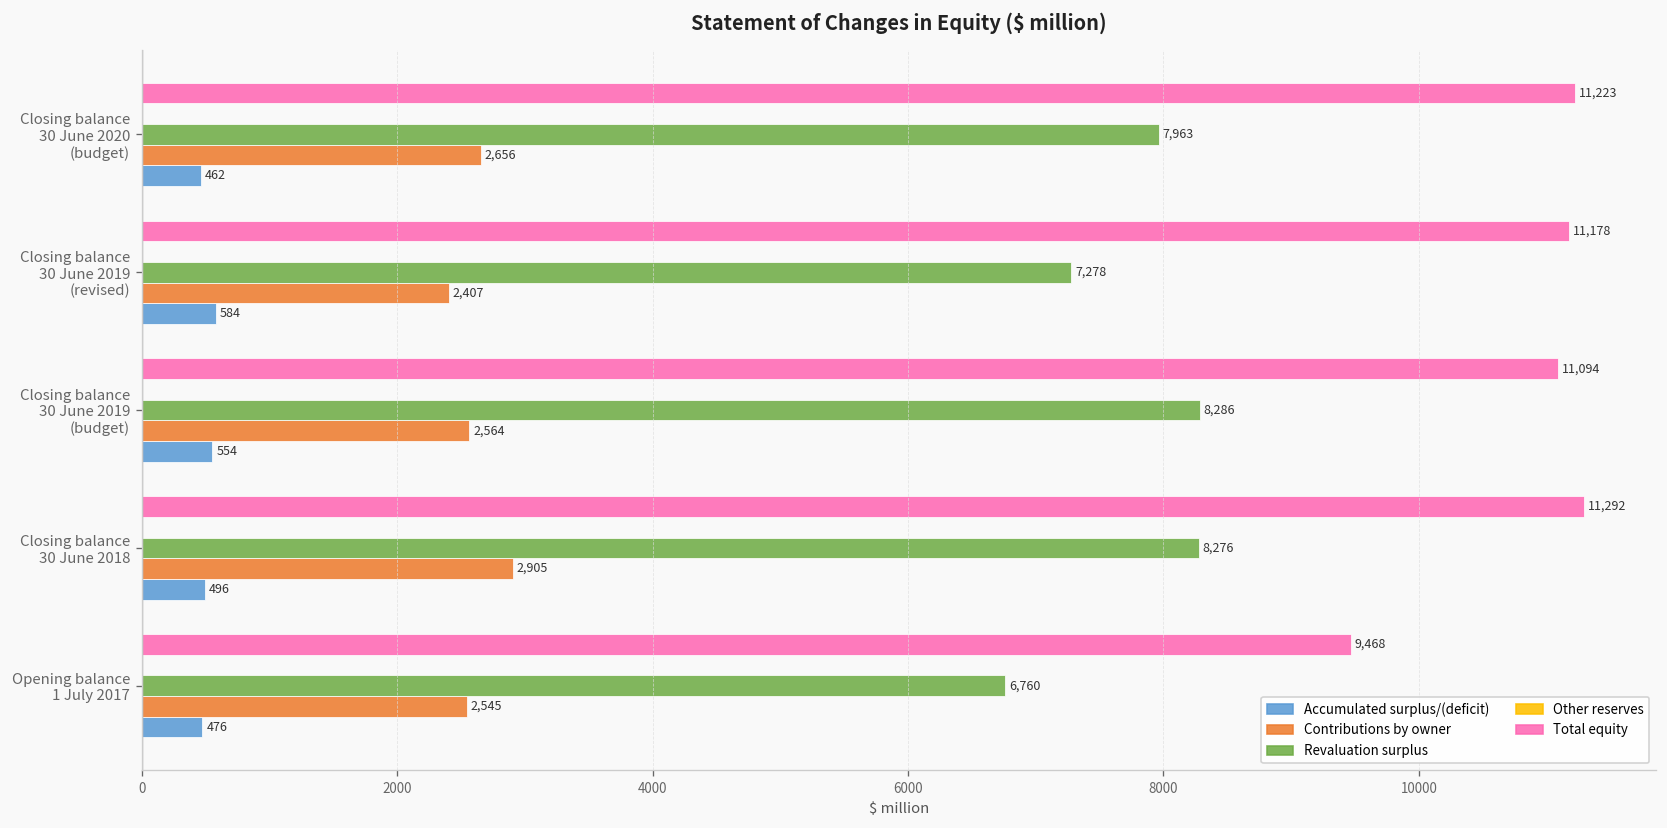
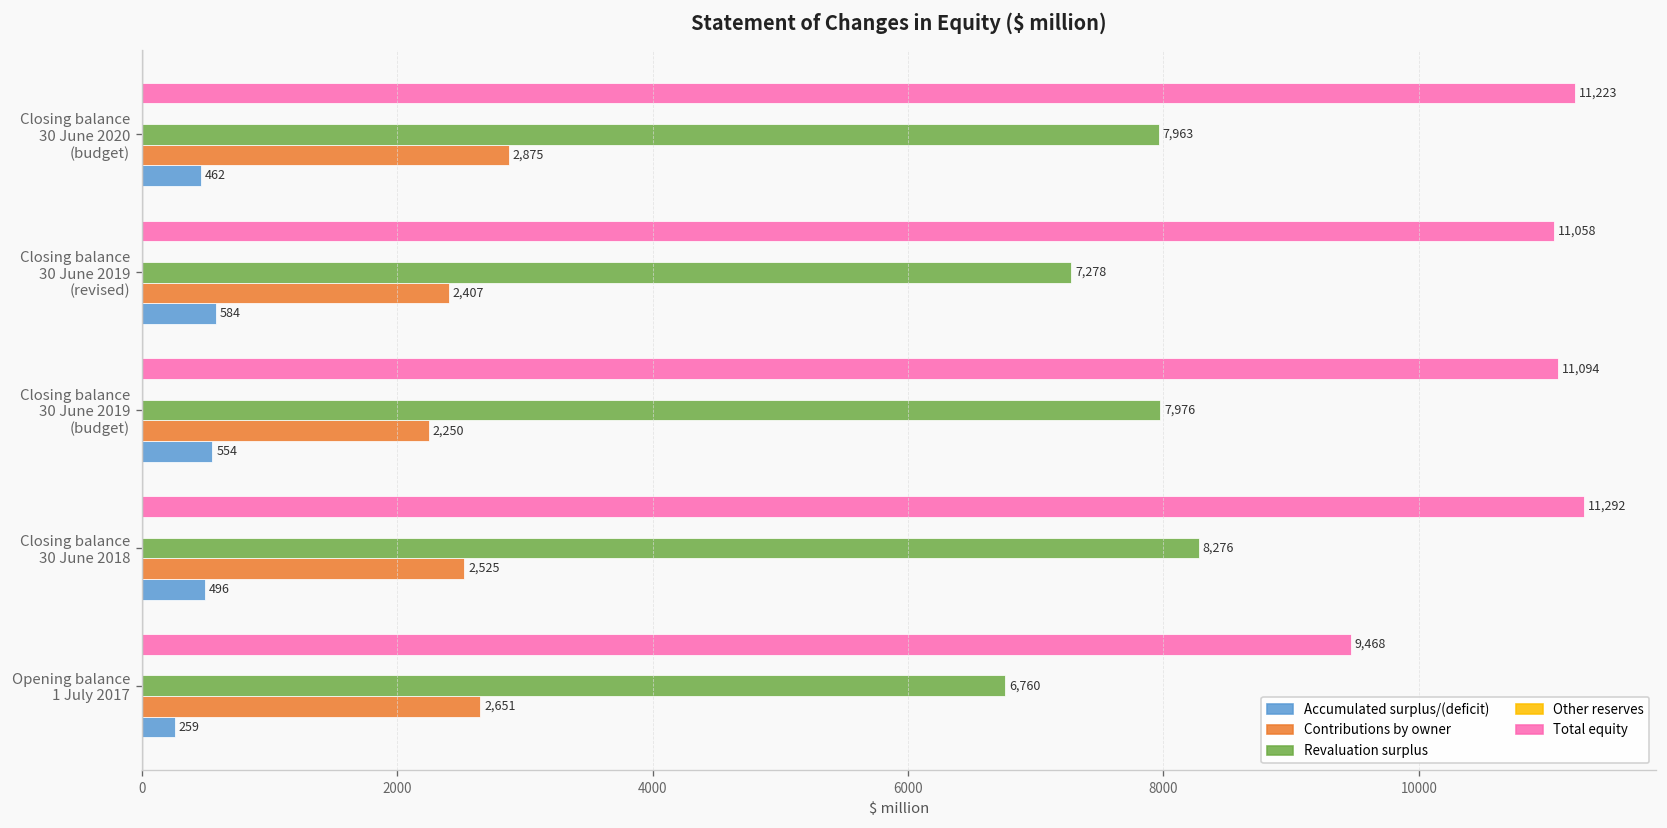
  {
    "Accumulated surplus/(deficit)": {
      "Closing balance 30 June 2020 (budget)": "462",
      "Closing balance 30 June 2019 (revised)": "584",
      "Closing balance 30 June 2019 (budget)": "554",
      "Closing balance 30 June 2018": "496",
-     "Opening balance 1 July 2017": "476"
+     "Opening balance 1 July 2017": "259"
    },
    "Contributions by owner": {
-     "Closing balance 30 June 2020 (budget)": "2,656",
+     "Closing balance 30 June 2020 (budget)": "2,875",
      "Closing balance 30 June 2019 (revised)": "2,407",
-     "Closing balance 30 June 2019 (budget)": "2,564",
-     "Closing balance 30 June 2018": "2,905",
-     "Opening balance 1 July 2017": "2,545"
+     "Closing balance 30 June 2019 (budget)": "2,250",
+     "Closing balance 30 June 2018": "2,525",
+     "Opening balance 1 July 2017": "2,651"
    },
    "Revaluation surplus": {
      "Closing balance 30 June 2020 (budget)": "7,963",
      "Closing balance 30 June 2019 (revised)": "7,278",
-     "Closing balance 30 June 2019 (budget)": "8,286",
+     "Closing balance 30 June 2019 (budget)": "7,976",
      "Closing balance 30 June 2018": "8,276",
      "Opening balance 1 July 2017": "6,760"
    },
    "Other reserves": {
      "Closing balance 30 June 2020 (budget)": "0",
      "Closing balance 30 June 2019 (revised)": "0",
      "Closing balance 30 June 2019 (budget)": "0",
      "Closing balance 30 June 2018": "0",
      "Opening balance 1 July 2017": "0"
    },
    "Total equity": {
      "Closing balance 30 June 2020 (budget)": "11,223",
-     "Closing balance 30 June 2019 (revised)": "11,178",
+     "Closing balance 30 June 2019 (revised)": "11,058",
      "Closing balance 30 June 2019 (budget)": "11,094",
      "Closing balance 30 June 2018": "11,292",
      "Opening balance 1 July 2017": "9,468"
    }
  }
